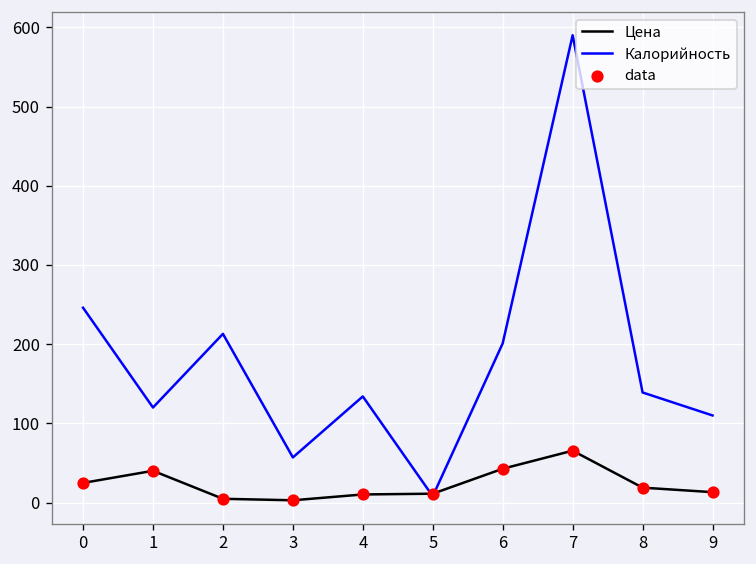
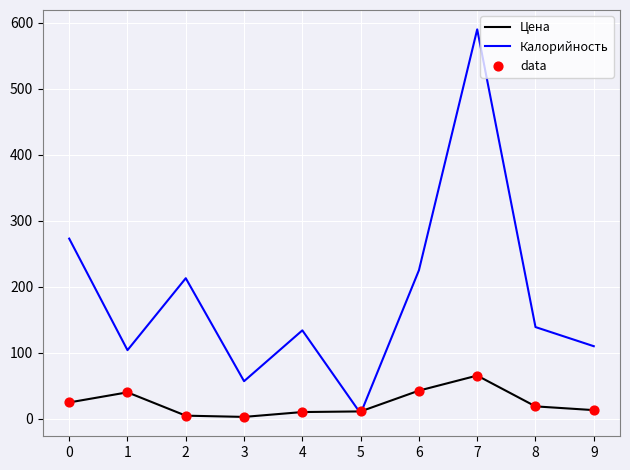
  {
    "data": {
      "0": 20,
      "1": 40,
      "2": 0,
      "3": 0,
      "4": 10,
      "6": 40,
      "7": 70,
      "8": 20,
      "9": 10
    },
    "Калорийность": {
-     "0": 250,
-     "1": 120,
+     "0": 270,
+     "1": 100,
      "2": 210,
      "3": 60,
      "4": 130,
-     "6": 200,
+     "6": 230,
      "7": 590,
      "8": 140,
      "9": 110
    }
  }
